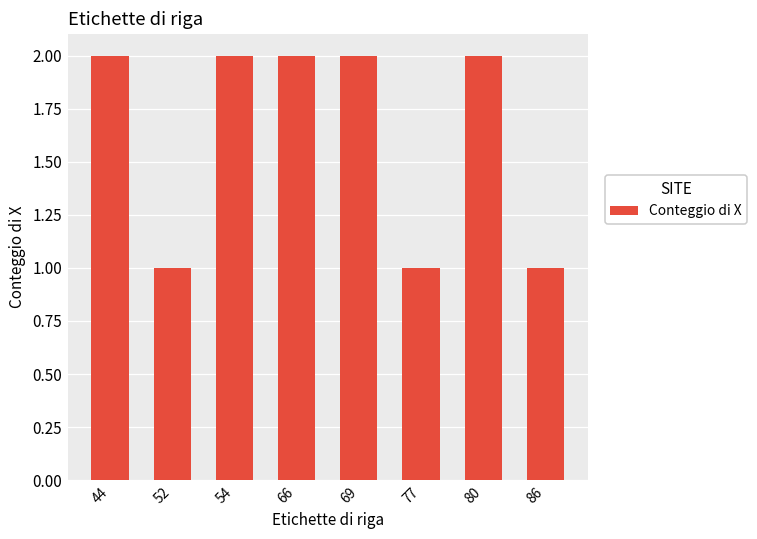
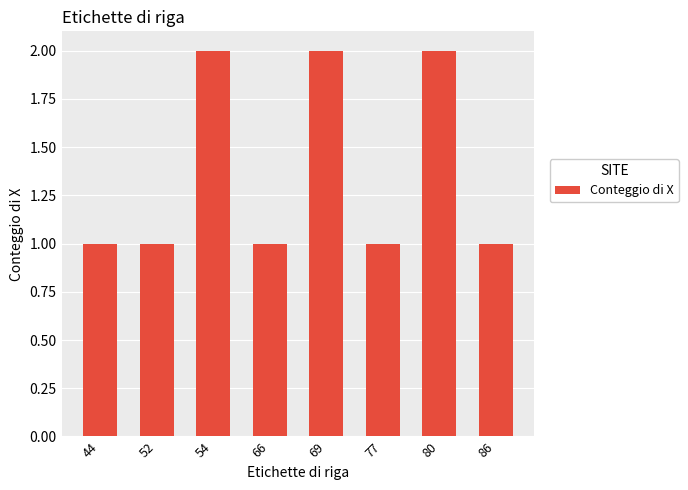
  {
-   "44": 2,
+   "44": 1,
    "52": 1,
    "54": 2,
-   "66": 2,
+   "66": 1,
    "69": 2,
    "77": 1,
    "80": 2,
    "86": 1
  }
